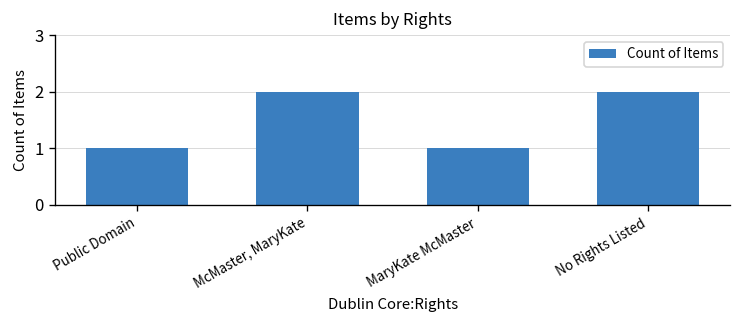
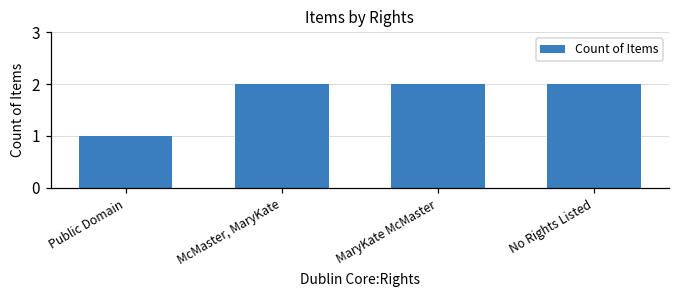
  {
    "Public Domain": 1,
    "McMaster, MaryKate": 2,
-   "MaryKate McMaster": 1,
+   "MaryKate McMaster": 2,
    "No Rights Listed": 2
  }
